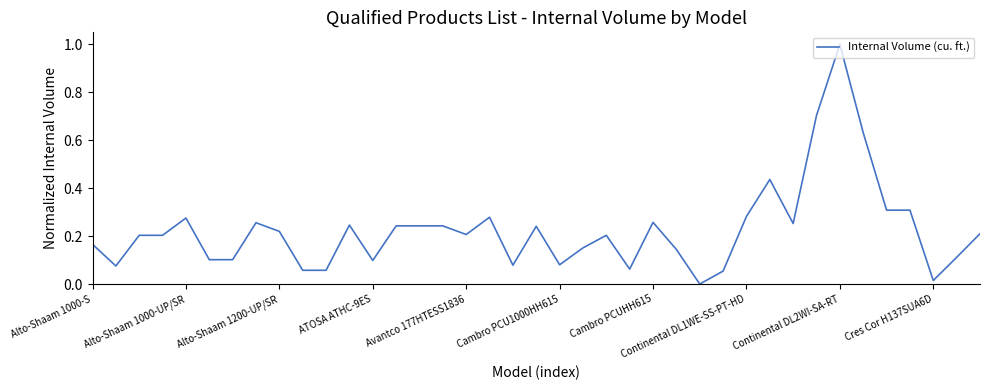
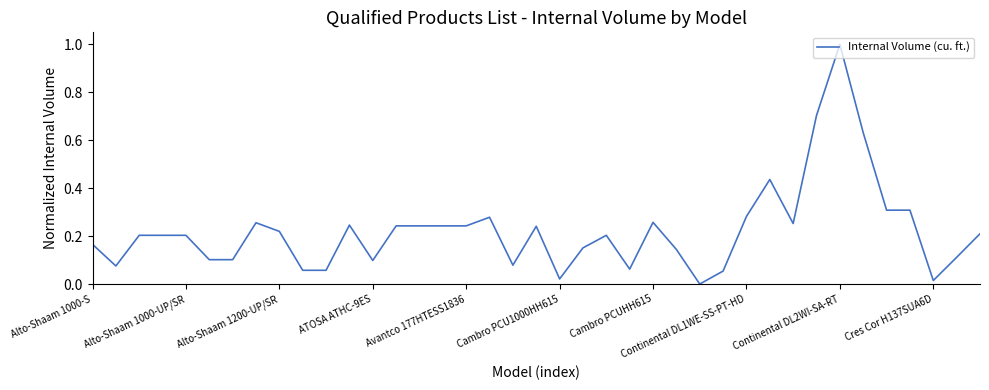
  {
    "Alto-Shaam 1000-S": 0.17,
-   "Alto-Shaam 1000-UP/SR": 0.28,
+   "Alto-Shaam 1000-UP/SR": 0.20,
    "Alto-Shaam 1200-UP/SR": 0.22,
    "ATOSA ATHC-9ES": 0.10,
-   "Avantco 177HTESS1836": 0.21,
-   "Cambro PCU1000HH615": 0.08,
+   "Avantco 177HTESS1836": 0.24,
+   "Cambro PCU1000HH615": 0.02,
    "Cambro PCUHH615": 0.26,
    "Continental DL1WE-SS-PT-HD": 0.28,
    "Cres Cor H137SUA6D": 0.01
  }
